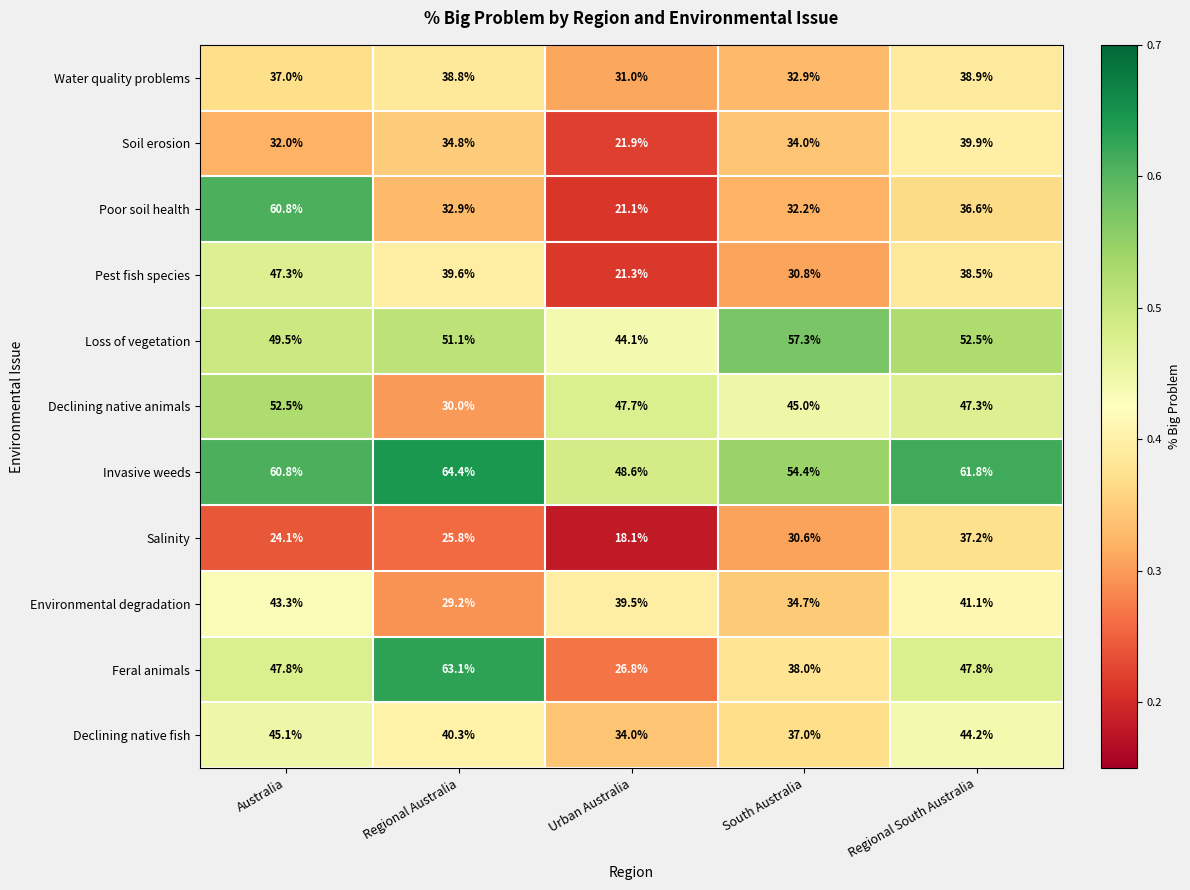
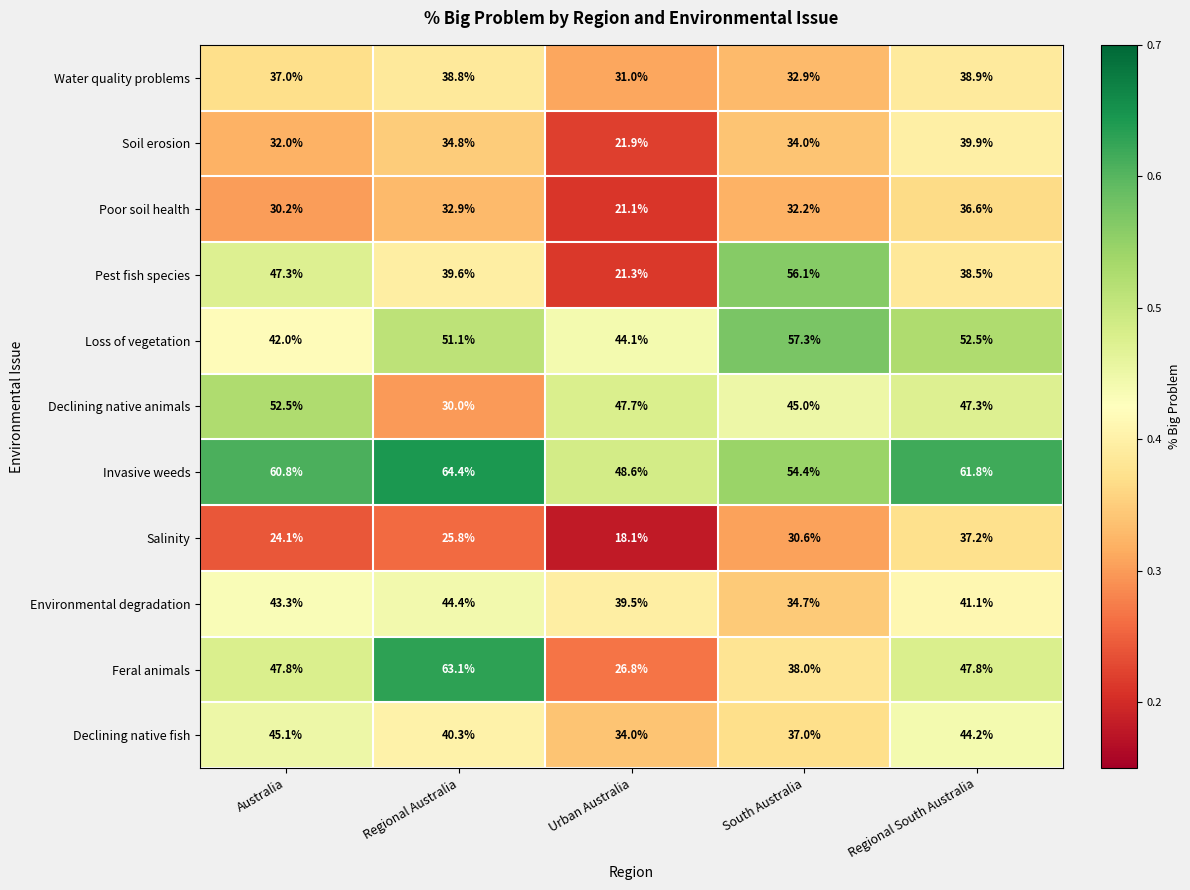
  {
    "Water quality problems": {
      "Australia": "37.0%",
      "Regional Australia": "38.8%",
      "Urban Australia": "31.0%",
      "South Australia": "32.9%",
      "Regional South Australia": "38.9%"
    },
    "Soil erosion": {
      "Australia": "32.0%",
      "Regional Australia": "34.8%",
      "Urban Australia": "21.9%",
      "South Australia": "34.0%",
      "Regional South Australia": "39.9%"
    },
    "Poor soil health": {
-     "Australia": "60.8%",
+     "Australia": "30.2%",
      "Regional Australia": "32.9%",
      "Urban Australia": "21.1%",
      "South Australia": "32.2%",
      "Regional South Australia": "36.6%"
    },
    "Pest fish species": {
      "Australia": "47.3%",
      "Regional Australia": "39.6%",
      "Urban Australia": "21.3%",
-     "South Australia": "30.8%",
+     "South Australia": "56.1%",
      "Regional South Australia": "38.5%"
    },
    "Loss of vegetation": {
-     "Australia": "49.5%",
+     "Australia": "42.0%",
      "Regional Australia": "51.1%",
      "Urban Australia": "44.1%",
      "South Australia": "57.3%",
      "Regional South Australia": "52.5%"
    },
    "Declining native animals": {
      "Australia": "52.5%",
      "Regional Australia": "30.0%",
      "Urban Australia": "47.7%",
      "South Australia": "45.0%",
      "Regional South Australia": "47.3%"
    },
    "Invasive weeds": {
      "Australia": "60.8%",
      "Regional Australia": "64.4%",
      "Urban Australia": "48.6%",
      "South Australia": "54.4%",
      "Regional South Australia": "61.8%"
    },
    "Salinity": {
      "Australia": "24.1%",
      "Regional Australia": "25.8%",
      "Urban Australia": "18.1%",
      "South Australia": "30.6%",
      "Regional South Australia": "37.2%"
    },
    "Environmental degradation": {
      "Australia": "43.3%",
-     "Regional Australia": "29.2%",
+     "Regional Australia": "44.4%",
      "Urban Australia": "39.5%",
      "South Australia": "34.7%",
      "Regional South Australia": "41.1%"
    },
    "Feral animals": {
      "Australia": "47.8%",
      "Regional Australia": "63.1%",
      "Urban Australia": "26.8%",
      "South Australia": "38.0%",
      "Regional South Australia": "47.8%"
    },
    "Declining native fish": {
      "Australia": "45.1%",
      "Regional Australia": "40.3%",
      "Urban Australia": "34.0%",
      "South Australia": "37.0%",
      "Regional South Australia": "44.2%"
    }
  }
